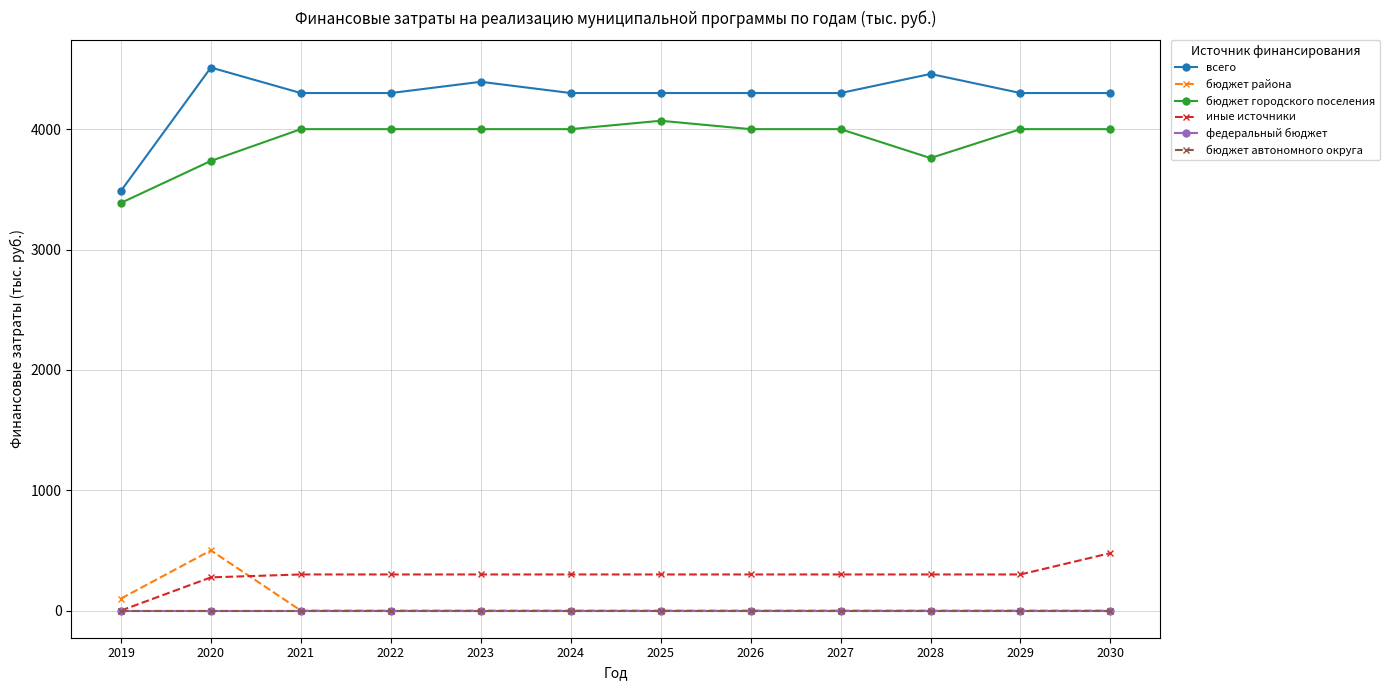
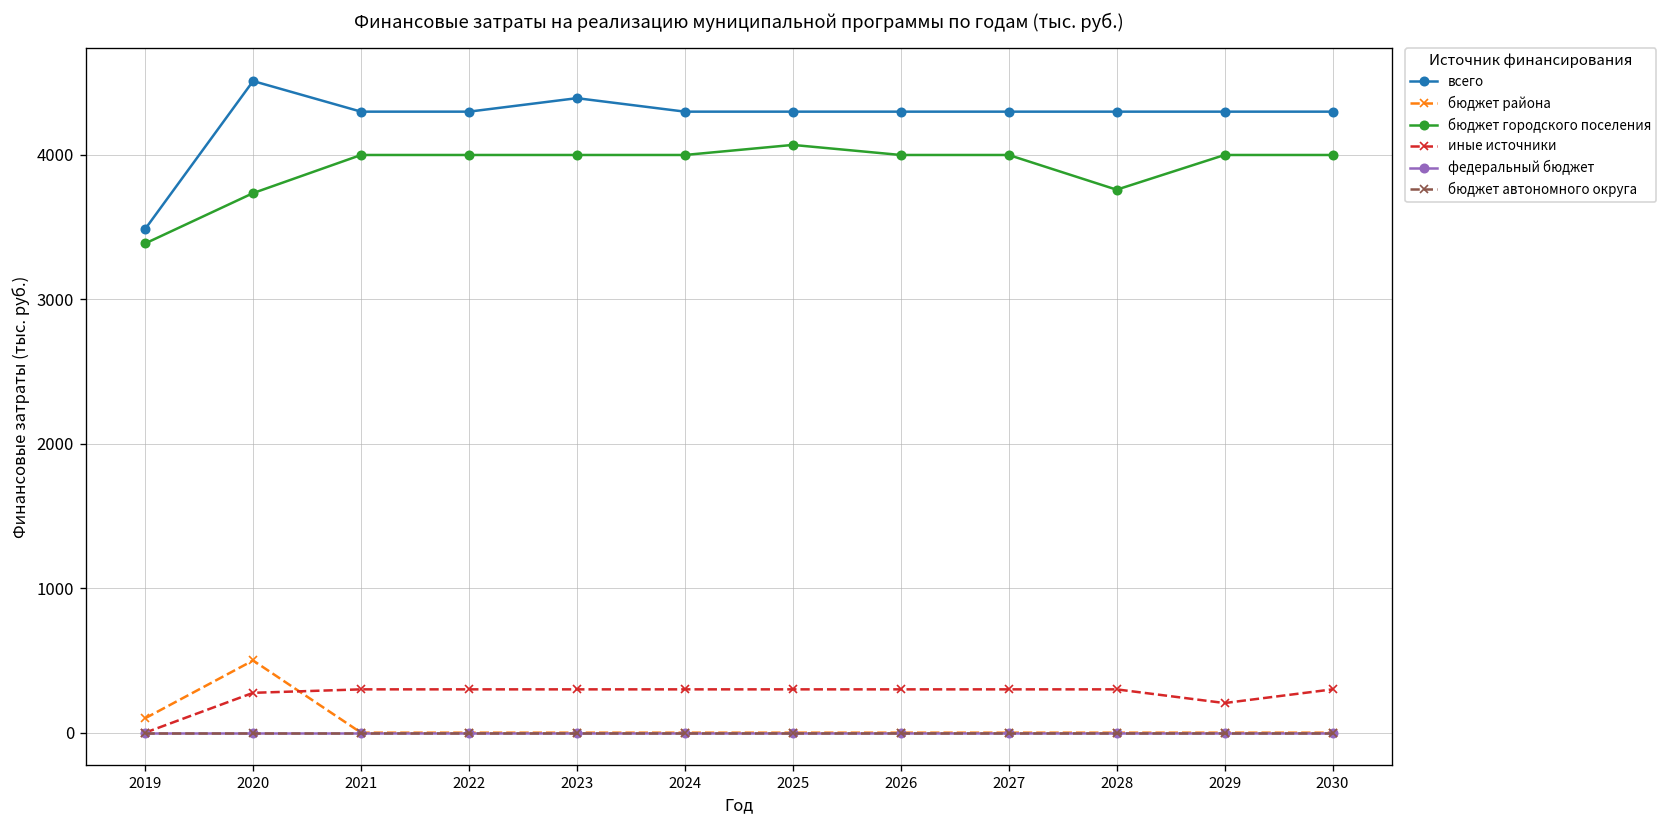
  {
    "всего": {
      "2019": 3490,
      "2020": 4510,
      "2021": 4300,
      "2022": 4300,
      "2023": 4390,
      "2024": 4300,
      "2025": 4300,
      "2026": 4300,
      "2027": 4300,
-     "2028": 4460,
+     "2028": 4300,
      "2029": 4300,
      "2030": 4300
    },
    "бюджет района": {
      "2019": 100,
      "2020": 500
    },
    "бюджет городского поселения": {
      "2019": 3390,
      "2020": 3740,
      "2021": 4000,
      "2022": 4000,
      "2023": 4000,
      "2024": 4000,
      "2025": 4070,
      "2026": 4000,
      "2027": 4000,
      "2028": 3760,
      "2029": 4000,
      "2030": 4000
    },
    "иные источники": {
      "2020": 280,
      "2021": 300,
      "2022": 300,
      "2023": 300,
      "2024": 300,
      "2025": 300,
      "2026": 300,
      "2027": 300,
      "2028": 300,
-     "2029": 300,
-     "2030": 480
+     "2029": 210,
+     "2030": 300
    },
    "бюджет автономного округа": {
      "2020": 0
    }
  }
